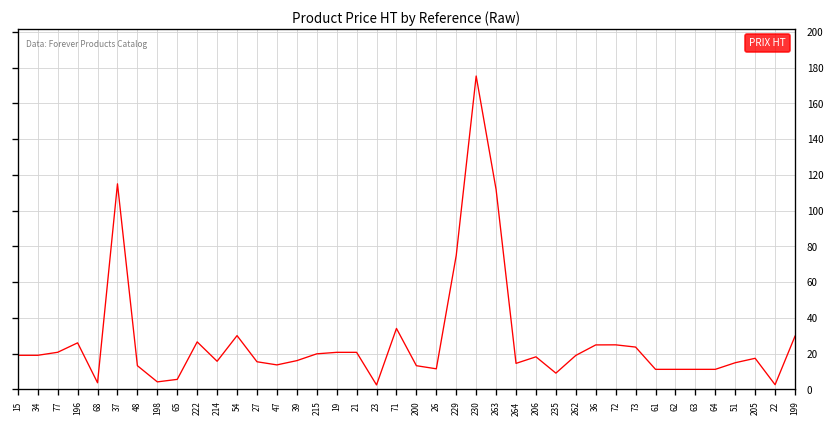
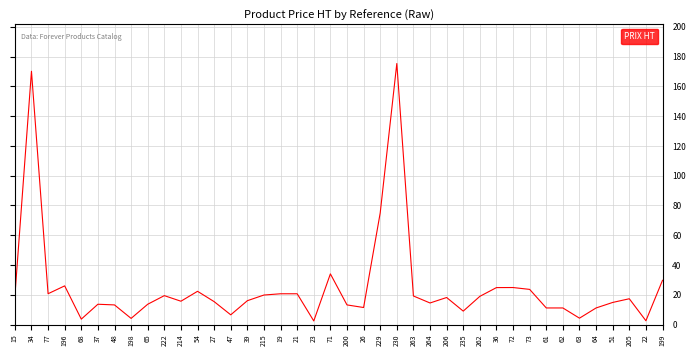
  {
    "15": 19,
-   "34": 19,
+   "34": 170,
    "77": 21,
    "196": 26,
    "68": 4,
-   "37": 115,
+   "37": 14,
    "48": 13,
    "198": 4,
-   "65": 6,
-   "222": 27,
+   "65": 14,
+   "222": 19,
    "214": 16,
-   "54": 30,
+   "54": 22,
    "27": 15,
-   "47": 14,
+   "47": 7,
    "39": 16,
    "215": 20,
    "19": 21,
    "21": 21,
    "23": 2,
    "71": 34,
    "200": 13,
    "26": 12,
    "229": 75,
    "230": 175,
-   "263": 112,
+   "263": 19,
    "264": 15,
    "206": 18,
    "235": 9,
    "262": 19,
    "36": 25,
    "72": 25,
    "73": 24,
    "61": 11,
    "62": 11,
-   "63": 11,
+   "63": 4,
    "64": 11,
    "51": 15,
    "205": 17,
    "22": 3,
    "199": 30
  }
